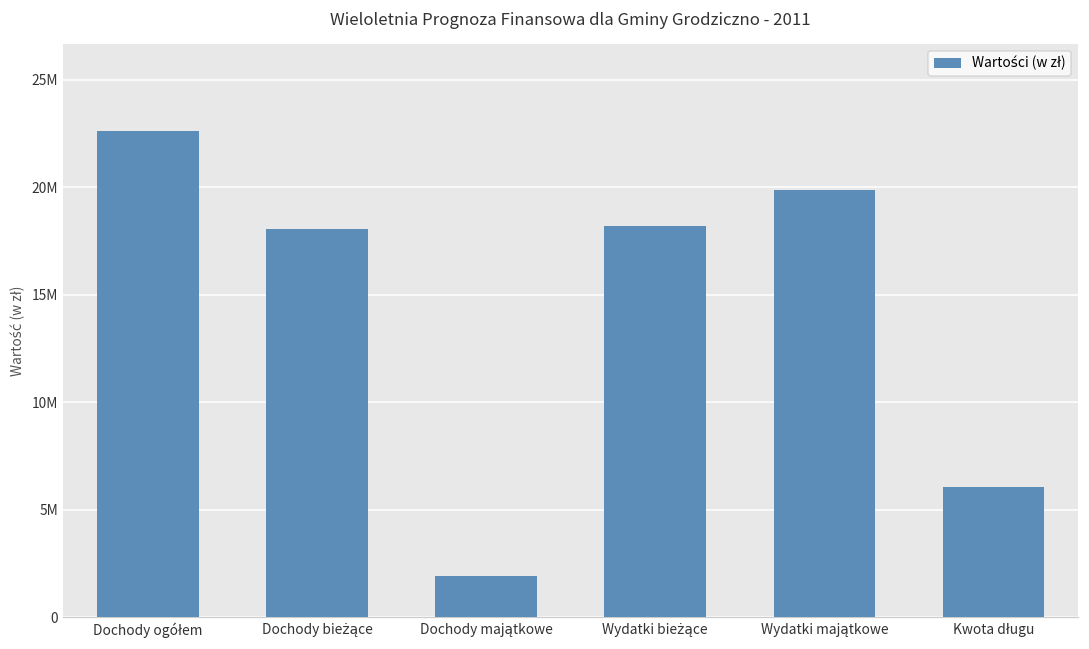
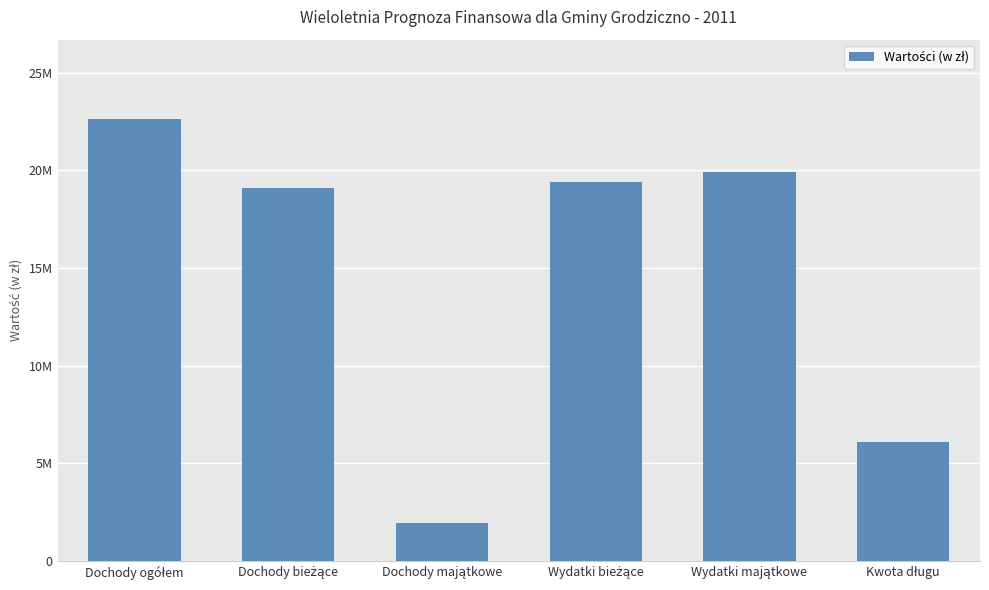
  {
    "Dochody ogółem": 22600000,
-   "Dochody bieżące": 18000000,
+   "Dochody bieżące": 19100000,
    "Dochody majątkowe": 1900000,
-   "Wydatki bieżące": 18200000,
+   "Wydatki bieżące": 19400000,
    "Wydatki majątkowe": 19900000,
    "Kwota długu": 6100000
  }
